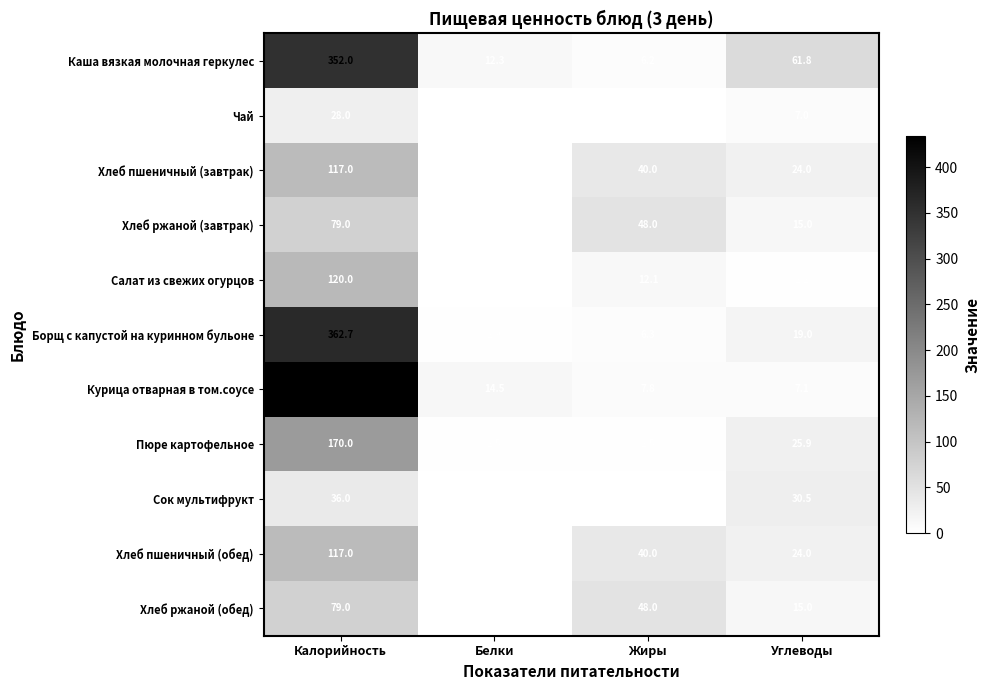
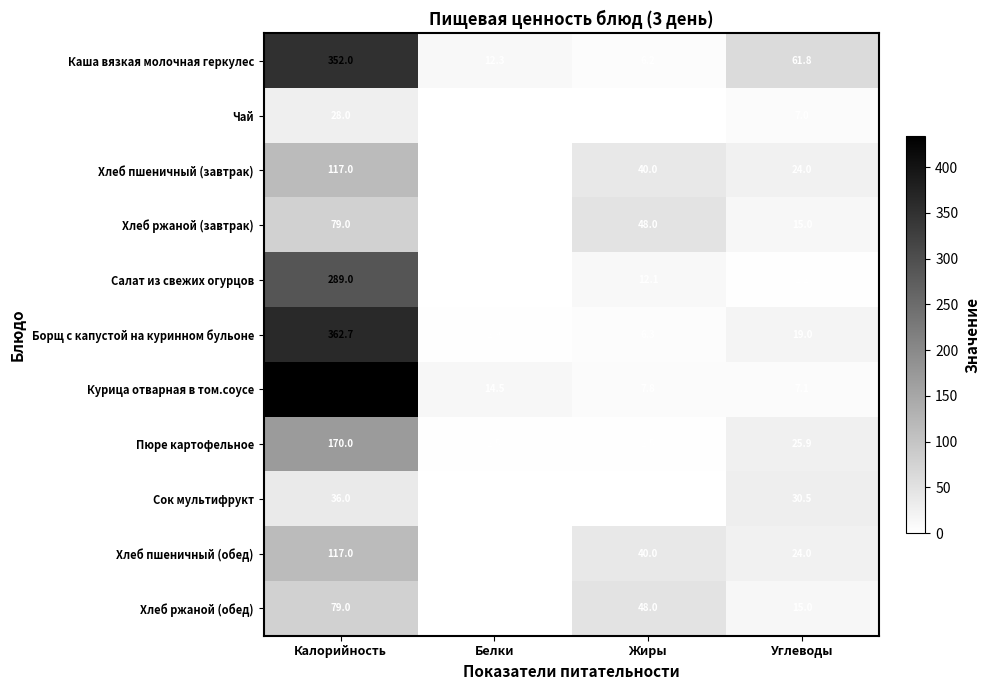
  {
    "Каша вязкая молочная геркулес": {
      "Калорийность": 352.0
    },
    "Хлеб пшеничный (завтрак)": {
      "Калорийность": 117.0
    },
    "Салат из свежих огурцов": {
-     "Калорийность": 120.0
+     "Калорийность": 289.0
    },
    "Пюре картофельное": {
      "Калорийность": 170.0
    },
    "Хлеб пшеничный (обед)": {
      "Калорийность": 117.0
    }
  }
